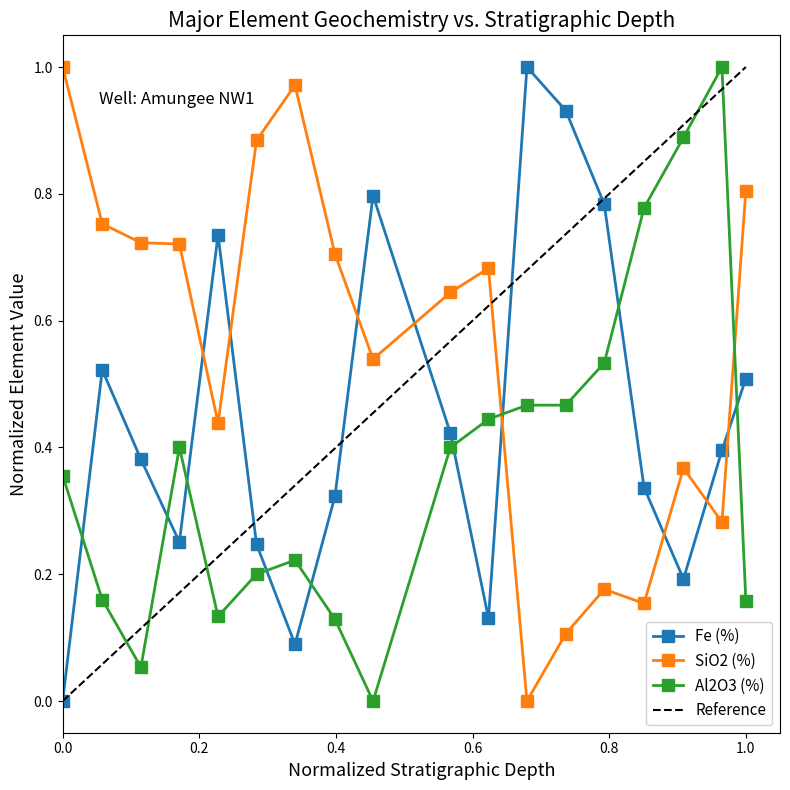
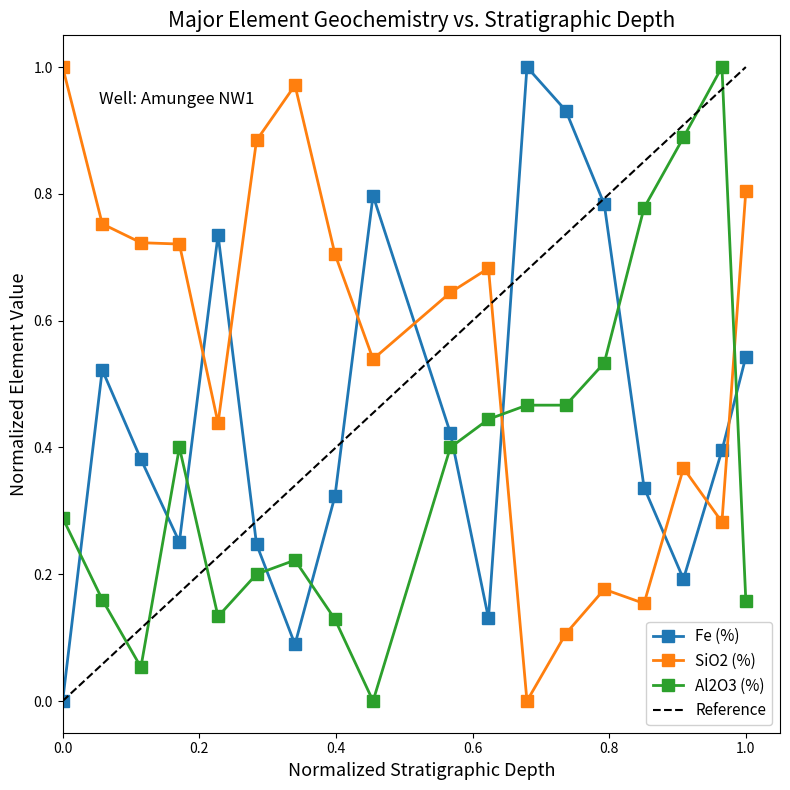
  {
    "Fe (%)": {
-     "1.0": 0.51
+     "1.0": 0.54
    },
    "SiO2 (%)": {
      "0.0": 1.00,
      "1.0": 0.80
    },
    "Al2O3 (%)": {
-     "0.0": 0.36,
+     "0.0": 0.29,
      "1.0": 0.16
    },
    "Reference": {
      "1.0": 1.00
    }
  }
